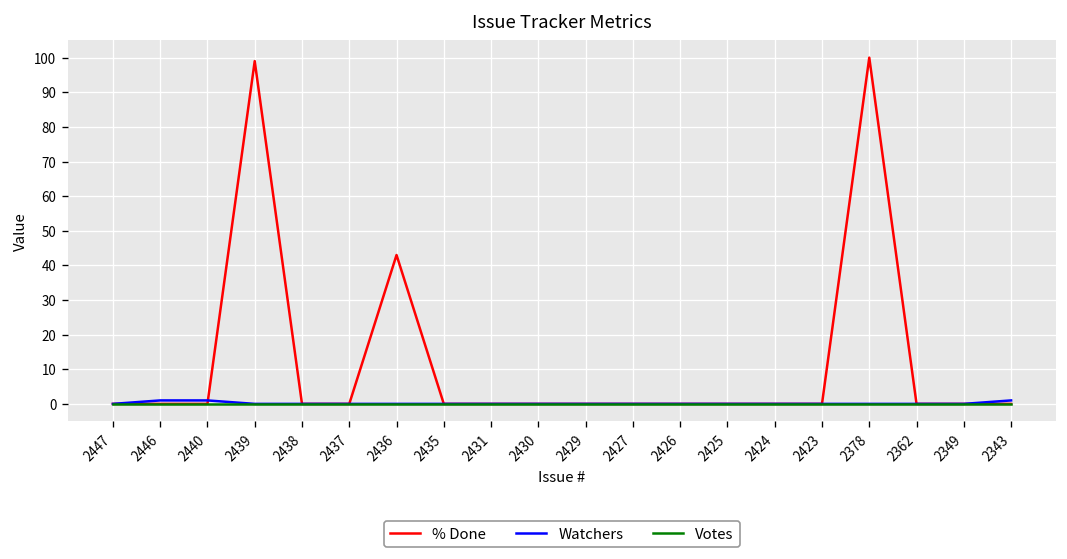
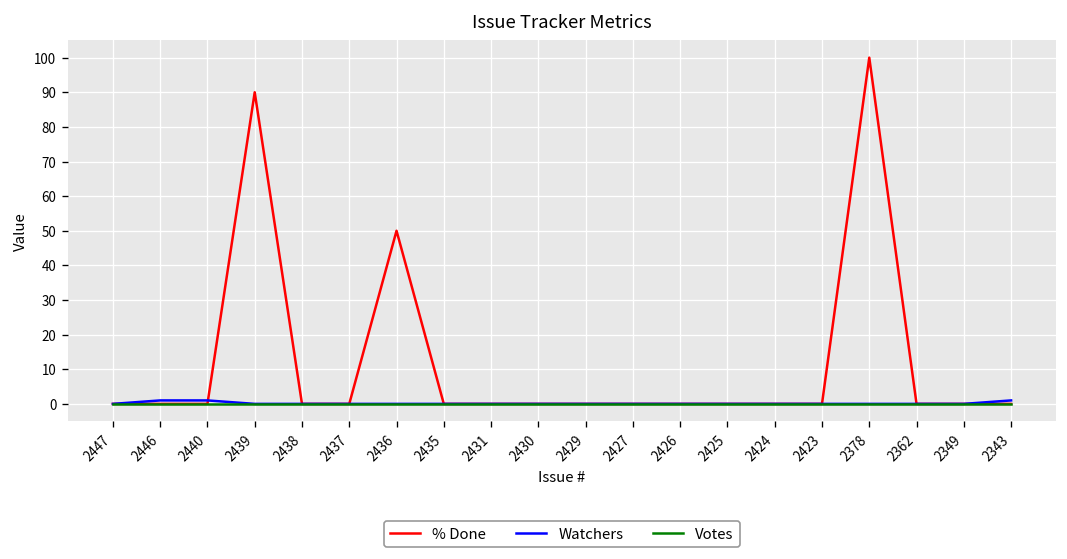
  {
    "% Done": {
-     "2439": 99,
-     "2436": 43,
+     "2439": 90,
+     "2436": 50,
      "2378": 100
    },
    "Watchers": {
      "2446": 1,
      "2440": 1,
      "2343": 1
    }
  }
